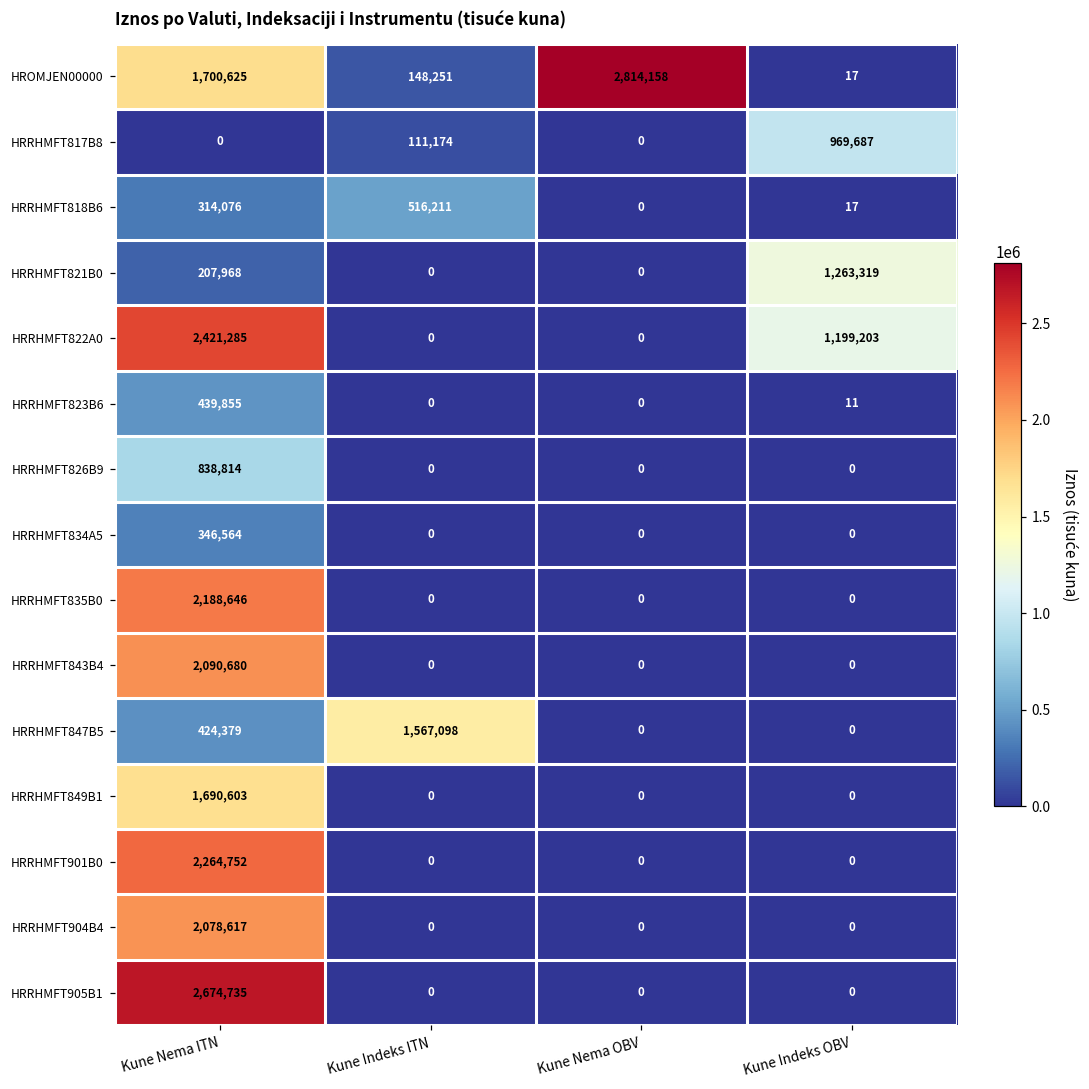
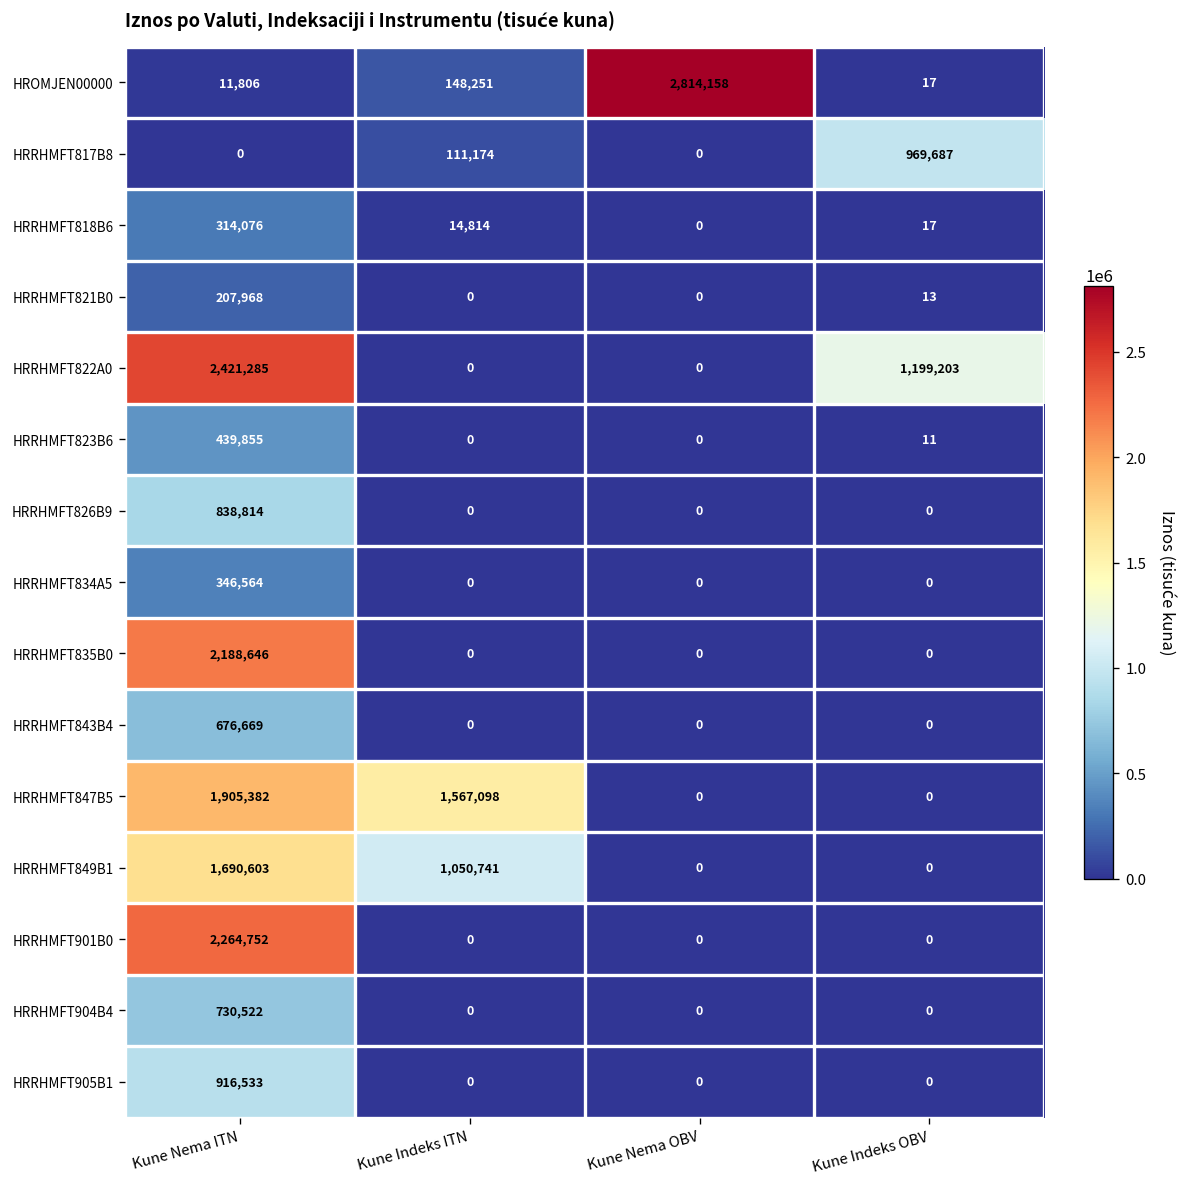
  {
    "HROMJEN00000": {
-     "Kune Nema ITN": "1,700,625",
+     "Kune Nema ITN": "11,806",
      "Kune Indeks ITN": "148,251",
      "Kune Nema OBV": "2,814,158",
      "Kune Indeks OBV": "17"
    },
    "HRRHMFT817B8": {
      "Kune Nema ITN": "0",
      "Kune Indeks ITN": "111,174",
      "Kune Nema OBV": "0",
      "Kune Indeks OBV": "969,687"
    },
    "HRRHMFT818B6": {
      "Kune Nema ITN": "314,076",
-     "Kune Indeks ITN": "516,211",
+     "Kune Indeks ITN": "14,814",
      "Kune Nema OBV": "0",
      "Kune Indeks OBV": "17"
    },
    "HRRHMFT821B0": {
      "Kune Nema ITN": "207,968",
      "Kune Indeks ITN": "0",
      "Kune Nema OBV": "0",
-     "Kune Indeks OBV": "1,263,319"
+     "Kune Indeks OBV": "13"
    },
    "HRRHMFT822A0": {
      "Kune Nema ITN": "2,421,285",
      "Kune Indeks ITN": "0",
      "Kune Nema OBV": "0",
      "Kune Indeks OBV": "1,199,203"
    },
    "HRRHMFT823B6": {
      "Kune Nema ITN": "439,855",
      "Kune Indeks ITN": "0",
      "Kune Nema OBV": "0",
      "Kune Indeks OBV": "11"
    },
    "HRRHMFT826B9": {
      "Kune Nema ITN": "838,814",
      "Kune Indeks ITN": "0",
      "Kune Nema OBV": "0",
      "Kune Indeks OBV": "0"
    },
    "HRRHMFT834A5": {
      "Kune Nema ITN": "346,564",
      "Kune Indeks ITN": "0",
      "Kune Nema OBV": "0",
      "Kune Indeks OBV": "0"
    },
    "HRRHMFT835B0": {
      "Kune Nema ITN": "2,188,646",
      "Kune Indeks ITN": "0",
      "Kune Nema OBV": "0",
      "Kune Indeks OBV": "0"
    },
    "HRRHMFT843B4": {
-     "Kune Nema ITN": "2,090,680",
+     "Kune Nema ITN": "676,669",
      "Kune Indeks ITN": "0",
      "Kune Nema OBV": "0",
      "Kune Indeks OBV": "0"
    },
    "HRRHMFT847B5": {
-     "Kune Nema ITN": "424,379",
+     "Kune Nema ITN": "1,905,382",
      "Kune Indeks ITN": "1,567,098",
      "Kune Nema OBV": "0",
      "Kune Indeks OBV": "0"
    },
    "HRRHMFT849B1": {
      "Kune Nema ITN": "1,690,603",
-     "Kune Indeks ITN": "0",
+     "Kune Indeks ITN": "1,050,741",
      "Kune Nema OBV": "0",
      "Kune Indeks OBV": "0"
    },
    "HRRHMFT901B0": {
      "Kune Nema ITN": "2,264,752",
      "Kune Indeks ITN": "0",
      "Kune Nema OBV": "0",
      "Kune Indeks OBV": "0"
    },
    "HRRHMFT904B4": {
-     "Kune Nema ITN": "2,078,617",
+     "Kune Nema ITN": "730,522",
      "Kune Indeks ITN": "0",
      "Kune Nema OBV": "0",
      "Kune Indeks OBV": "0"
    },
    "HRRHMFT905B1": {
-     "Kune Nema ITN": "2,674,735",
+     "Kune Nema ITN": "916,533",
      "Kune Indeks ITN": "0",
      "Kune Nema OBV": "0",
      "Kune Indeks OBV": "0"
    }
  }
